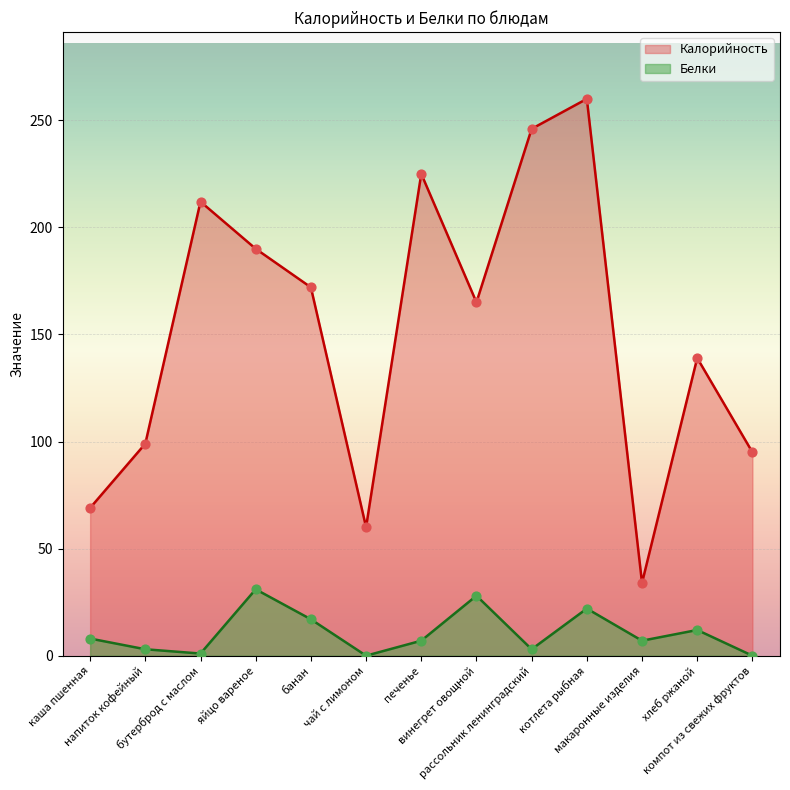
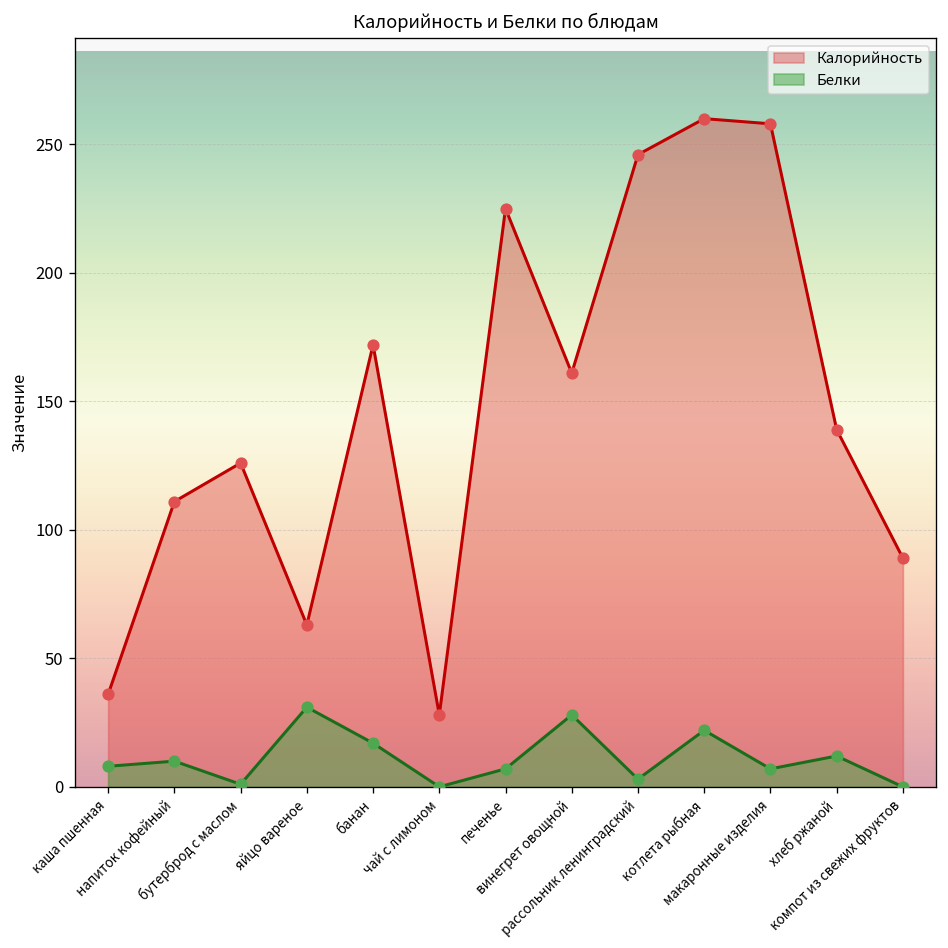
  {
    "Калорийность": {
-     "каша пшенная": 69,
-     "напиток кофейный": 99,
-     "бутерброд с маслом": 212,
-     "яйцо вареное": 190,
+     "каша пшенная": 36,
+     "напиток кофейный": 111,
+     "бутерброд с маслом": 126,
+     "яйцо вареное": 63,
      "банан": 172,
-     "чай с лимоном": 60,
+     "чай с лимоном": 28,
      "печенье": 225,
-     "винегрет овощной": 165,
+     "винегрет овощной": 161,
      "рассольник ленинградский": 246,
      "котлета рыбная": 260,
-     "макаронные изделия": 34,
+     "макаронные изделия": 258,
      "хлеб ржаной": 139,
-     "компот из свежих фруктов": 95
+     "компот из свежих фруктов": 89
    },
    "Белки": {
      "каша пшенная": 8,
-     "напиток кофейный": 3,
+     "напиток кофейный": 10,
      "бутерброд с маслом": 1,
      "яйцо вареное": 31,
      "банан": 17,
      "чай с лимоном": 0,
      "печенье": 7,
      "винегрет овощной": 28,
      "рассольник ленинградский": 3,
      "котлета рыбная": 22,
      "макаронные изделия": 7,
      "хлеб ржаной": 12,
      "компот из свежих фруктов": 0
    }
  }
